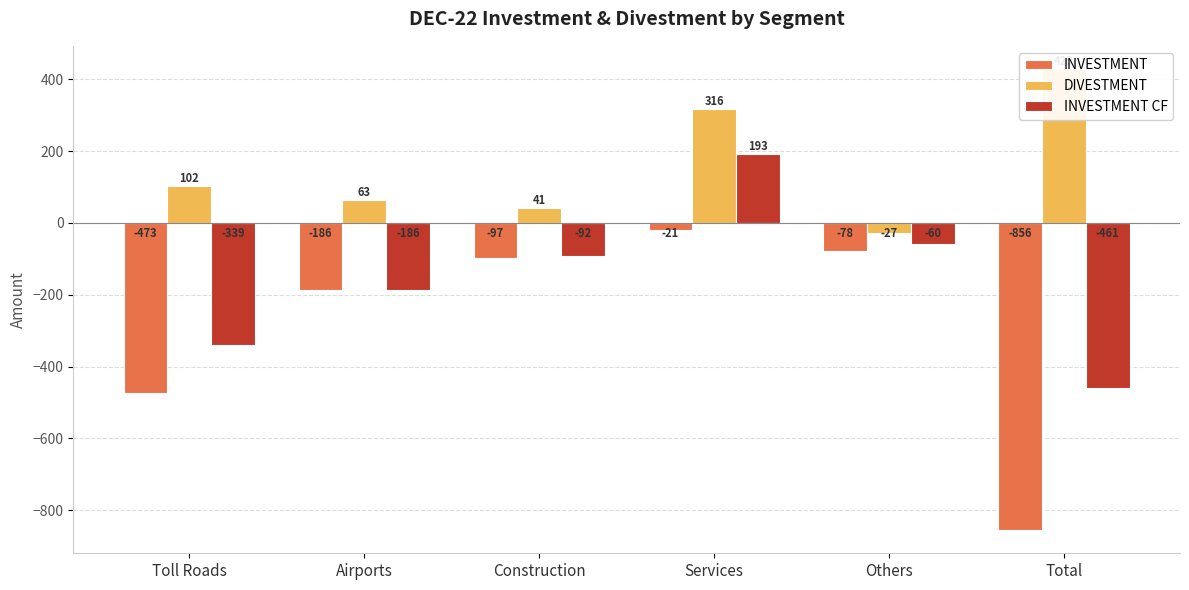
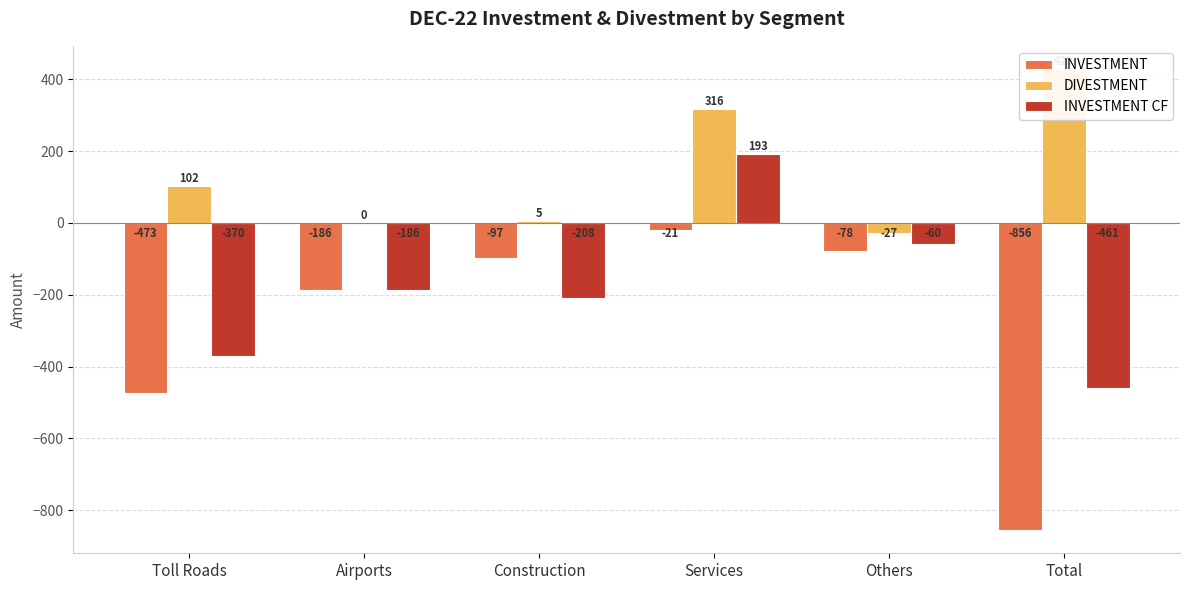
  {
    "INVESTMENT": {
      "Toll Roads": -473,
      "Airports": -186,
      "Construction": -97,
      "Services": -21,
      "Others": -78,
      "Total": -856
    },
    "DIVESTMENT": {
      "Toll Roads": 102,
-     "Airports": 63,
-     "Construction": 41,
+     "Airports": 0,
+     "Construction": 5,
      "Services": 316,
      "Others": -27
    },
    "INVESTMENT CF": {
-     "Toll Roads": -339,
+     "Toll Roads": -370,
      "Airports": -186,
-     "Construction": -92,
+     "Construction": -208,
      "Services": 193,
      "Others": -60,
      "Total": -461
    }
  }
